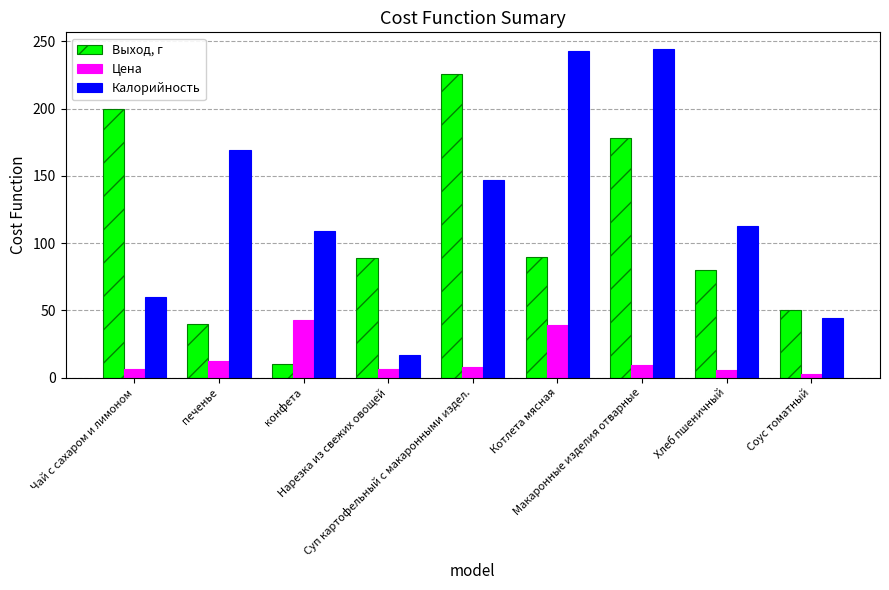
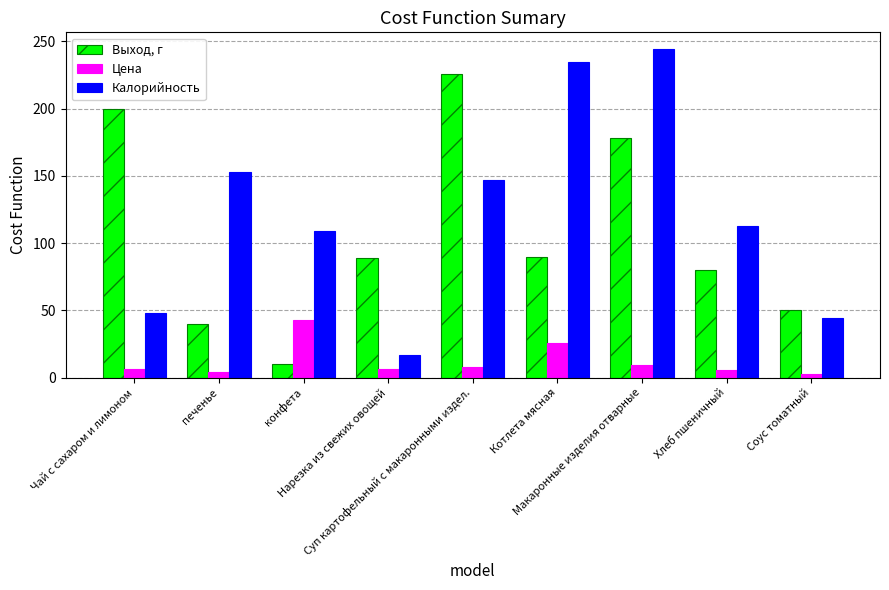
  {
    "Выход, г": {
      "Чай с сахаром и лимоном": 200,
      "печенье": 40,
      "конфета": 10,
      "Нарезка из свежих овощей": 89,
      "Суп картофельный с макаронными издел.": 226,
      "Котлета мясная": 90,
      "Макаронные изделия отварные": 178,
      "Хлеб пшеничный": 80,
      "Соус томатный": 50
    },
    "Цена": {
      "Чай с сахаром и лимоном": 6,
-     "печенье": 13,
+     "печенье": 4,
      "конфета": 43,
      "Нарезка из свежих овощей": 6,
      "Суп картофельный с макаронными издел.": 8,
-     "Котлета мясная": 39,
+     "Котлета мясная": 26,
      "Макаронные изделия отварные": 9,
      "Хлеб пшеничный": 6,
      "Соус томатный": 3
    },
    "Калорийность": {
-     "Чай с сахаром и лимоном": 60,
-     "печенье": 169,
+     "Чай с сахаром и лимоном": 48,
+     "печенье": 153,
      "конфета": 109,
      "Нарезка из свежих овощей": 17,
      "Суп картофельный с макаронными издел.": 147,
-     "Котлета мясная": 243,
+     "Котлета мясная": 235,
      "Макаронные изделия отварные": 245,
      "Хлеб пшеничный": 113,
      "Соус томатный": 44
    }
  }
